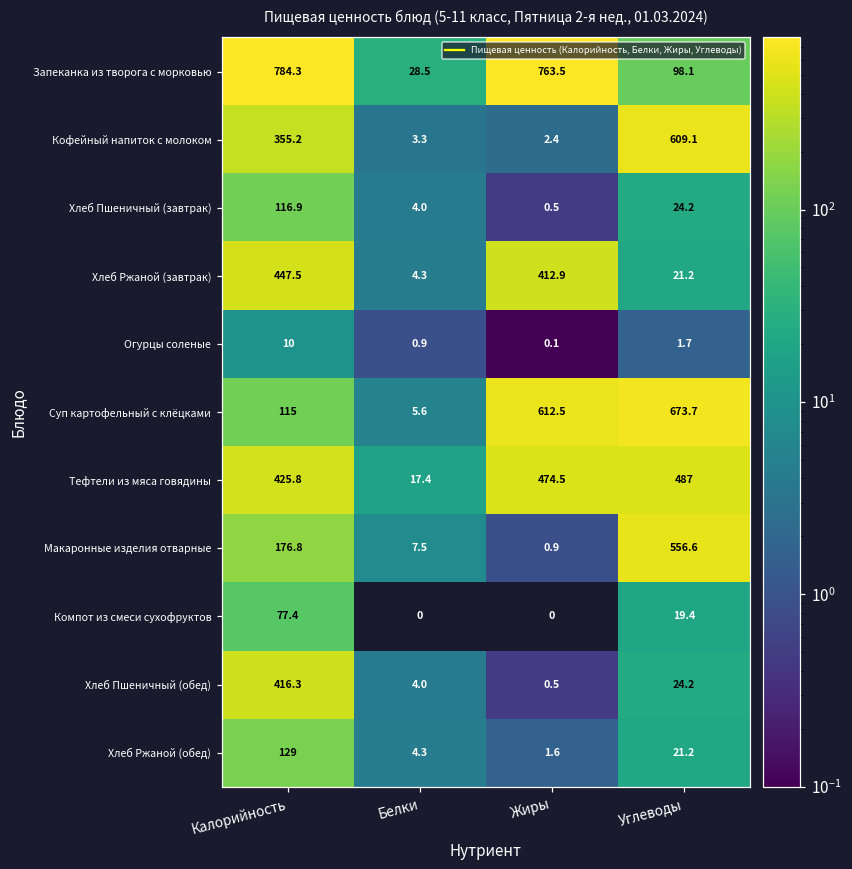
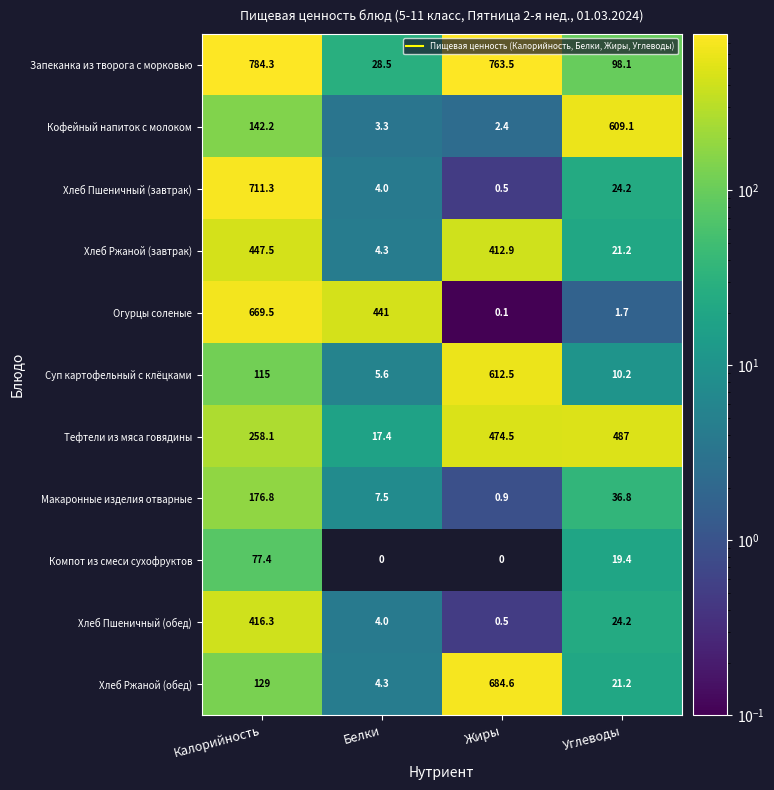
  {
    "Запеканка из творога с морковью": {
      "Калорийность": 784.3,
      "Белки": 28.5,
      "Жиры": 763.5,
      "Углеводы": 98.1
    },
    "Кофейный напиток с молоком": {
-     "Калорийность": 355.2,
+     "Калорийность": 142.2,
      "Белки": 3.3,
      "Жиры": 2.4,
      "Углеводы": 609.1
    },
    "Хлеб Пшеничный (завтрак)": {
-     "Калорийность": 116.9,
+     "Калорийность": 711.3,
      "Белки": 4.0,
      "Жиры": 0.5,
      "Углеводы": 24.2
    },
    "Хлеб Ржаной (завтрак)": {
      "Калорийность": 447.5,
      "Белки": 4.3,
      "Жиры": 412.9,
      "Углеводы": 21.2
    },
    "Огурцы соленые": {
-     "Калорийность": 10,
-     "Белки": 0.9,
+     "Калорийность": 669.5,
+     "Белки": 441,
      "Жиры": 0.1,
      "Углеводы": 1.7
    },
    "Суп картофельный с клёцками": {
      "Калорийность": 115,
      "Белки": 5.6,
      "Жиры": 612.5,
-     "Углеводы": 673.7
+     "Углеводы": 10.2
    },
    "Тефтели из мяса говядины": {
-     "Калорийность": 425.8,
+     "Калорийность": 258.1,
      "Белки": 17.4,
      "Жиры": 474.5,
      "Углеводы": 487
    },
    "Макаронные изделия отварные": {
      "Калорийность": 176.8,
      "Белки": 7.5,
      "Жиры": 0.9,
-     "Углеводы": 556.6
+     "Углеводы": 36.8
    },
    "Компот из смеси сухофруктов": {
      "Калорийность": 77.4,
      "Белки": 0,
      "Жиры": 0,
      "Углеводы": 19.4
    },
    "Хлеб Пшеничный (обед)": {
      "Калорийность": 416.3,
      "Белки": 4.0,
      "Жиры": 0.5,
      "Углеводы": 24.2
    },
    "Хлеб Ржаной (обед)": {
      "Калорийность": 129,
      "Белки": 4.3,
-     "Жиры": 1.6,
+     "Жиры": 684.6,
      "Углеводы": 21.2
    }
  }
